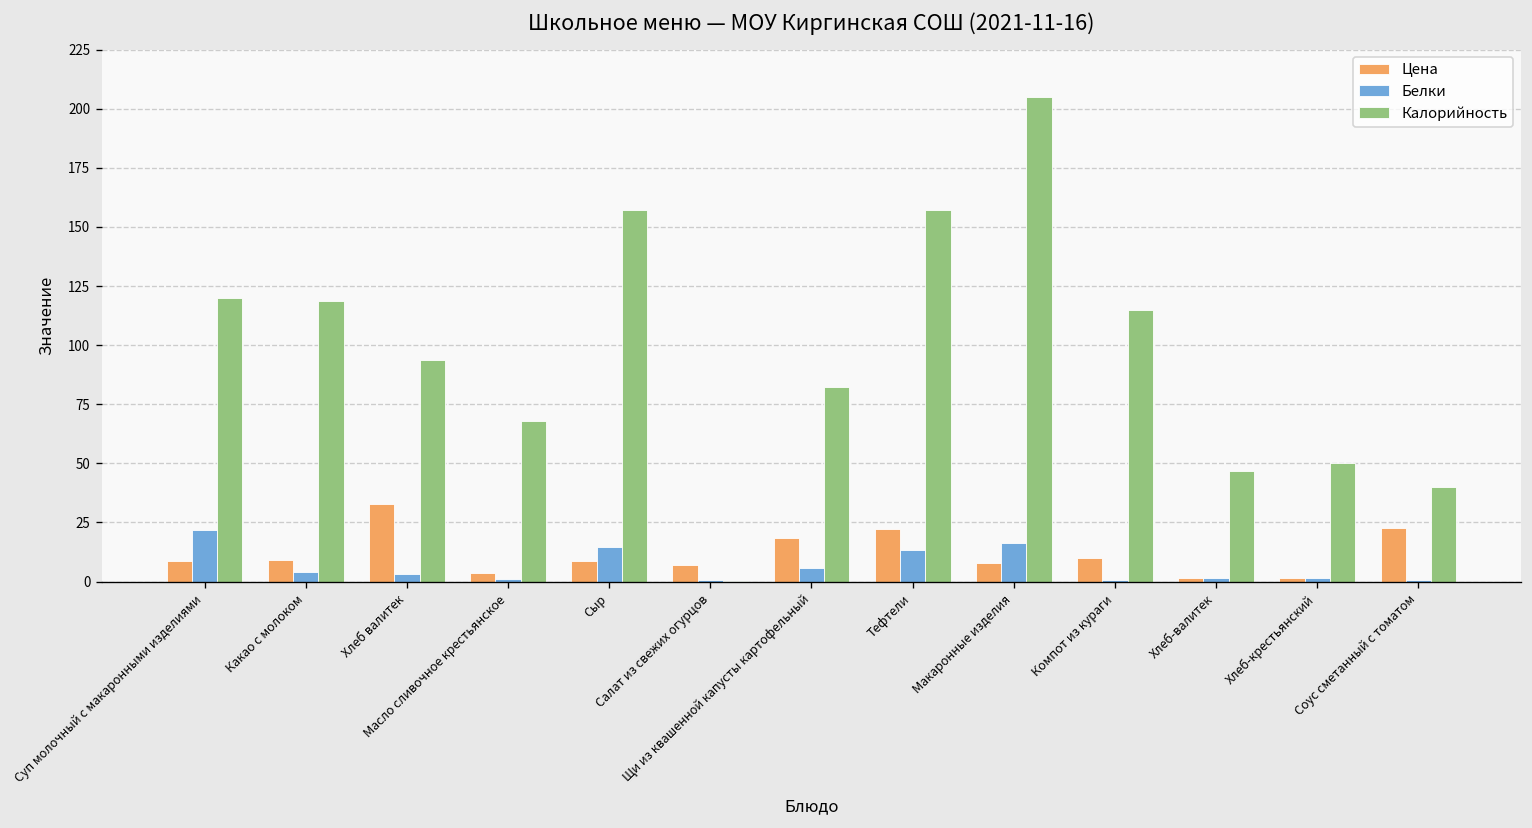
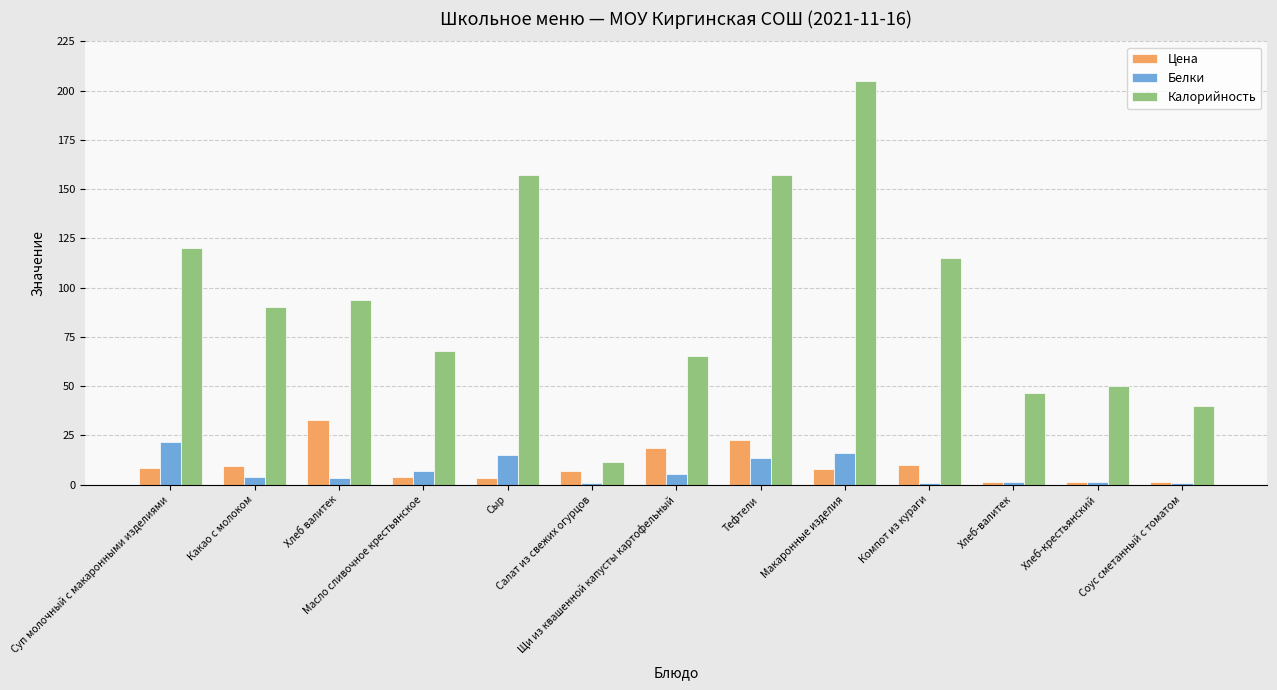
  {
    "Цена": {
      "Суп молочный с макаронными изделиями": 9,
      "Какао с молоком": 9,
      "Хлеб валитек": 33,
      "Масло сливочное крестьянское": 4,
-     "Сыр": 9,
+     "Сыр": 3,
      "Салат из свежих огурцов": 7,
      "Щи из квашенной капусты картофельный": 18,
      "Тефтели": 22,
      "Макаронные изделия": 8,
      "Компот из кураги": 10,
      "Хлеб-валитек": 1,
      "Хлеб-крестьянский": 1,
-     "Соус сметанный с томатом": 23
+     "Соус сметанный с томатом": 2
    },
    "Белки": {
      "Суп молочный с макаронными изделиями": 22,
      "Какао с молоком": 4,
      "Хлеб валитек": 3,
-     "Масло сливочное крестьянское": 1,
+     "Масло сливочное крестьянское": 7,
      "Сыр": 15,
      "Щи из квашенной капусты картофельный": 6,
      "Тефтели": 13,
      "Макаронные изделия": 16,
      "Хлеб-валитек": 2,
      "Хлеб-крестьянский": 2
    },
    "Калорийность": {
      "Суп молочный с макаронными изделиями": 120,
-     "Какао с молоком": 119,
+     "Какао с молоком": 90,
      "Хлеб валитек": 94,
      "Масло сливочное крестьянское": 68,
      "Сыр": 157,
-     "Салат из свежих огурцов": 0,
-     "Щи из квашенной капусты картофельный": 82,
+     "Салат из свежих огурцов": 11,
+     "Щи из квашенной капусты картофельный": 65,
      "Тефтели": 157,
      "Макаронные изделия": 205,
      "Компот из кураги": 115,
      "Хлеб-валитек": 47,
      "Хлеб-крестьянский": 50,
      "Соус сметанный с томатом": 40
    }
  }
